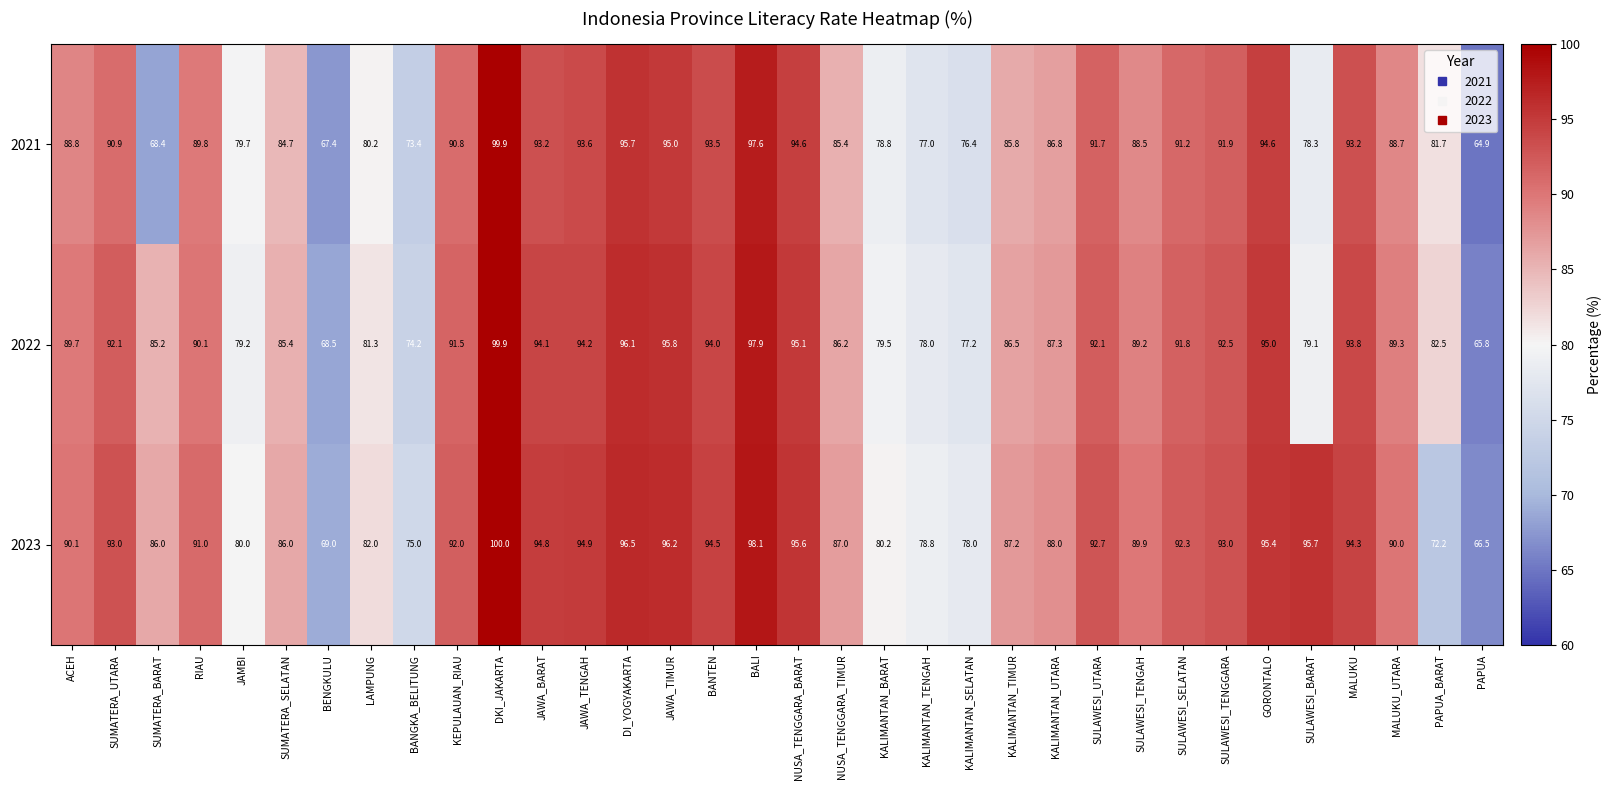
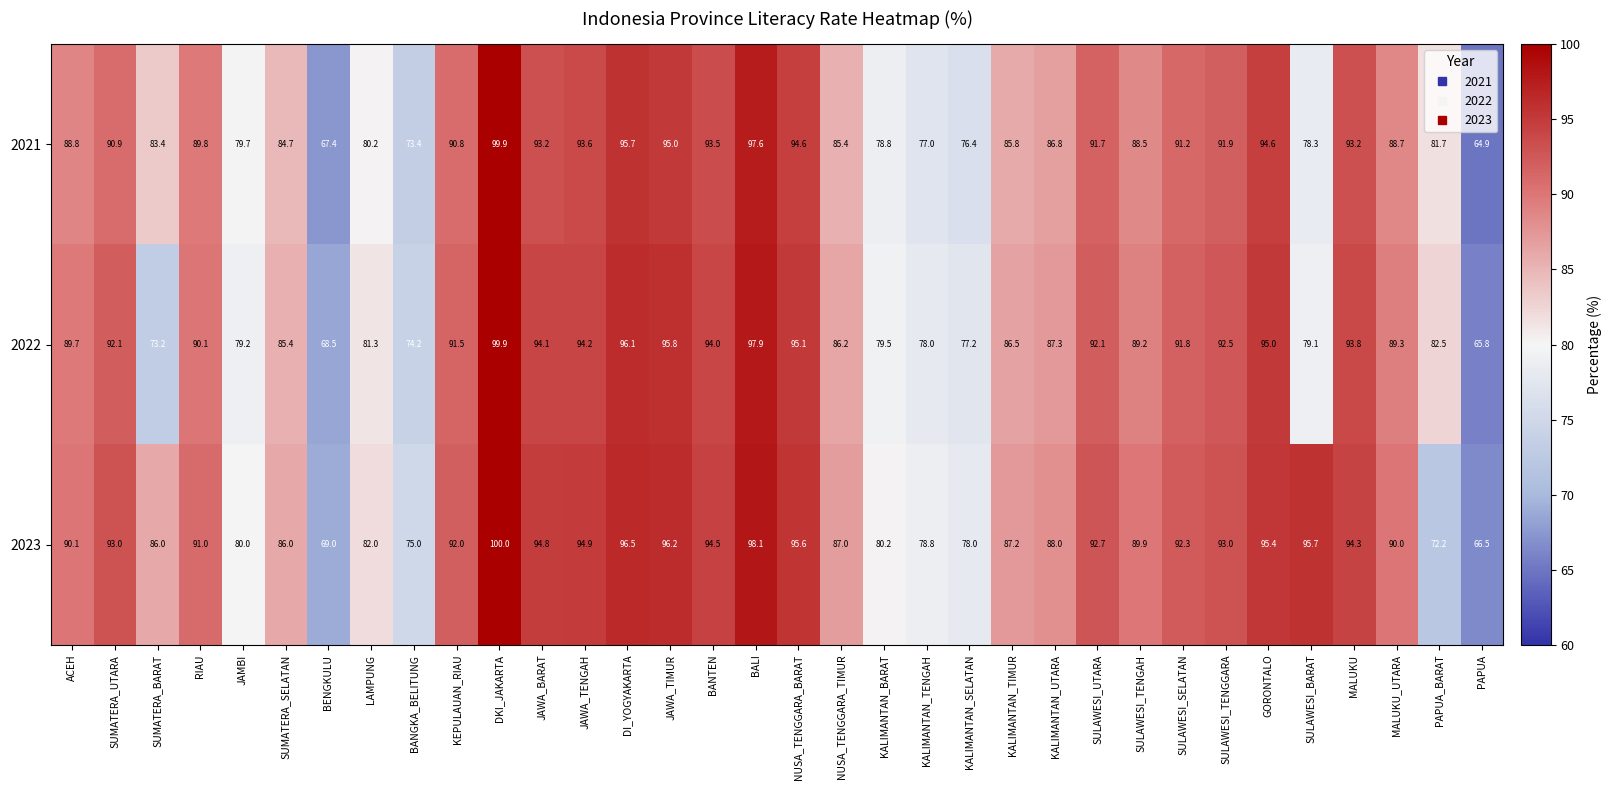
  {
    "2021": {
      "ACEH": 88.8,
      "SUMATERA_UTARA": 90.9,
-     "SUMATERA_BARAT": 68.4,
+     "SUMATERA_BARAT": 83.4,
      "RIAU": 89.8,
      "JAMBI": 79.7,
      "SUMATERA_SELATAN": 84.7,
      "BENGKULU": 67.4,
      "LAMPUNG": 80.2,
      "BANGKA_BELITUNG": 73.4,
      "KEPULAUAN_RIAU": 90.8,
      "DKI_JAKARTA": 99.9,
      "JAWA_BARAT": 93.2,
      "JAWA_TENGAH": 93.6,
      "DI_YOGYAKARTA": 95.7,
      "JAWA_TIMUR": 95.0,
      "BANTEN": 93.5,
      "BALI": 97.6,
      "NUSA_TENGGARA_BARAT": 94.6,
      "NUSA_TENGGARA_TIMUR": 85.4,
      "KALIMANTAN_BARAT": 78.8,
      "KALIMANTAN_TENGAH": 77.0,
      "KALIMANTAN_SELATAN": 76.4,
      "KALIMANTAN_TIMUR": 85.8,
      "KALIMANTAN_UTARA": 86.8,
      "SULAWESI_UTARA": 91.7,
      "SULAWESI_TENGAH": 88.5,
      "SULAWESI_SELATAN": 91.2,
      "SULAWESI_TENGGARA": 91.9,
      "GORONTALO": 94.6,
      "SULAWESI_BARAT": 78.3,
      "MALUKU": 93.2,
      "MALUKU_UTARA": 88.7,
      "PAPUA_BARAT": 81.7,
      "PAPUA": 64.9
    },
    "2022": {
      "ACEH": 89.7,
      "SUMATERA_UTARA": 92.1,
-     "SUMATERA_BARAT": 85.2,
+     "SUMATERA_BARAT": 73.2,
      "RIAU": 90.1,
      "JAMBI": 79.2,
      "SUMATERA_SELATAN": 85.4,
      "BENGKULU": 68.5,
      "LAMPUNG": 81.3,
      "BANGKA_BELITUNG": 74.2,
      "KEPULAUAN_RIAU": 91.5,
      "DKI_JAKARTA": 99.9,
      "JAWA_BARAT": 94.1,
      "JAWA_TENGAH": 94.2,
      "DI_YOGYAKARTA": 96.1,
      "JAWA_TIMUR": 95.8,
      "BANTEN": 94.0,
      "BALI": 97.9,
      "NUSA_TENGGARA_BARAT": 95.1,
      "NUSA_TENGGARA_TIMUR": 86.2,
      "KALIMANTAN_BARAT": 79.5,
      "KALIMANTAN_TENGAH": 78.0,
      "KALIMANTAN_SELATAN": 77.2,
      "KALIMANTAN_TIMUR": 86.5,
      "KALIMANTAN_UTARA": 87.3,
      "SULAWESI_UTARA": 92.1,
      "SULAWESI_TENGAH": 89.2,
      "SULAWESI_SELATAN": 91.8,
      "SULAWESI_TENGGARA": 92.5,
      "GORONTALO": 95.0,
      "SULAWESI_BARAT": 79.1,
      "MALUKU": 93.8,
      "MALUKU_UTARA": 89.3,
      "PAPUA_BARAT": 82.5,
      "PAPUA": 65.8
    },
    "2023": {
      "ACEH": 90.1,
      "SUMATERA_UTARA": 93.0,
      "SUMATERA_BARAT": 86.0,
      "RIAU": 91.0,
      "JAMBI": 80.0,
      "SUMATERA_SELATAN": 86.0,
      "BENGKULU": 69.0,
      "LAMPUNG": 82.0,
      "BANGKA_BELITUNG": 75.0,
      "KEPULAUAN_RIAU": 92.0,
      "DKI_JAKARTA": 100.0,
      "JAWA_BARAT": 94.8,
      "JAWA_TENGAH": 94.9,
      "DI_YOGYAKARTA": 96.5,
      "JAWA_TIMUR": 96.2,
      "BANTEN": 94.5,
      "BALI": 98.1,
      "NUSA_TENGGARA_BARAT": 95.6,
      "NUSA_TENGGARA_TIMUR": 87.0,
      "KALIMANTAN_BARAT": 80.2,
      "KALIMANTAN_TENGAH": 78.8,
      "KALIMANTAN_SELATAN": 78.0,
      "KALIMANTAN_TIMUR": 87.2,
      "KALIMANTAN_UTARA": 88.0,
      "SULAWESI_UTARA": 92.7,
      "SULAWESI_TENGAH": 89.9,
      "SULAWESI_SELATAN": 92.3,
      "SULAWESI_TENGGARA": 93.0,
      "GORONTALO": 95.4,
      "SULAWESI_BARAT": 95.7,
      "MALUKU": 94.3,
      "MALUKU_UTARA": 90.0,
      "PAPUA_BARAT": 72.2,
      "PAPUA": 66.5
    }
  }
